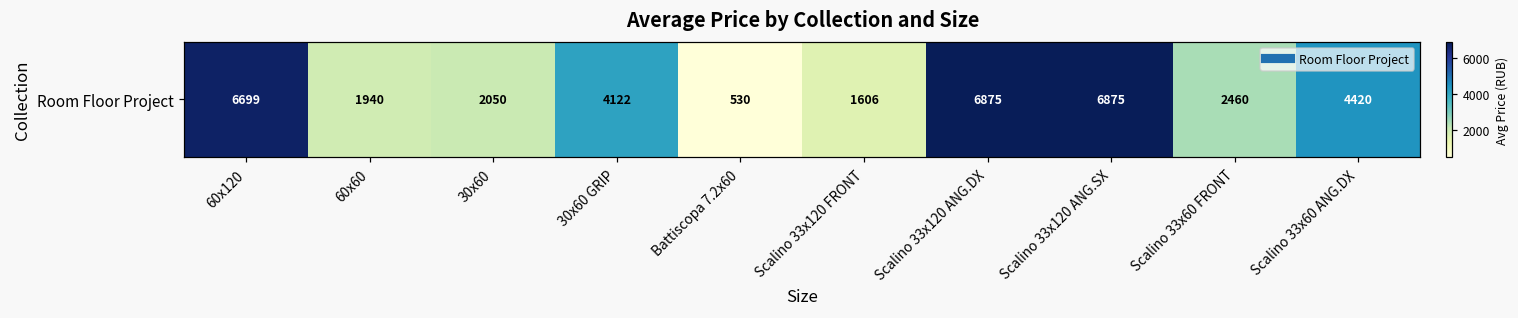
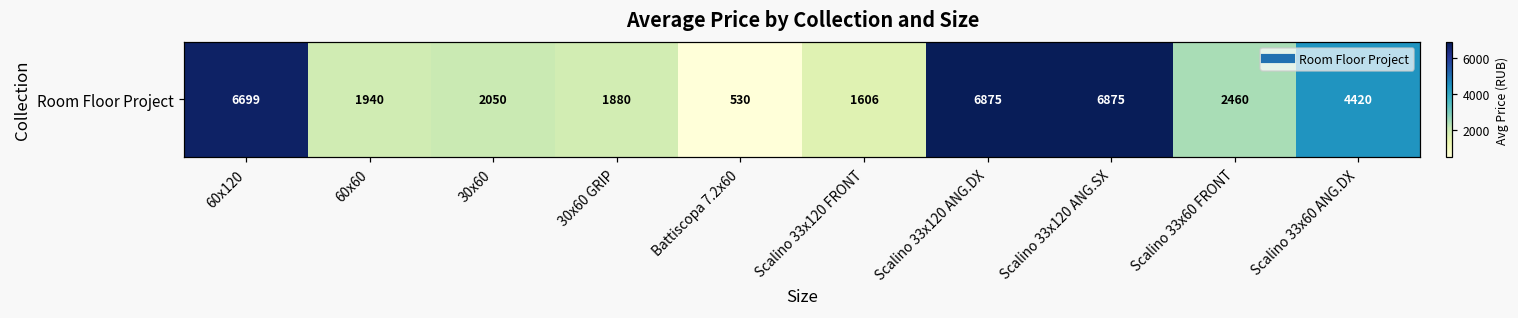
  {
    "Room Floor Project": {
      "60x120": 6699,
      "60x60": 1940,
      "30x60": 2050,
-     "30x60 GRIP": 4122,
+     "30x60 GRIP": 1880,
      "Battiscopa 7.2x60": 530,
      "Scalino 33x120 FRONT": 1606,
      "Scalino 33x120 ANG.DX": 6875,
      "Scalino 33x120 ANG.SX": 6875,
      "Scalino 33x60 FRONT": 2460,
      "Scalino 33x60 ANG.DX": 4420
    }
  }
